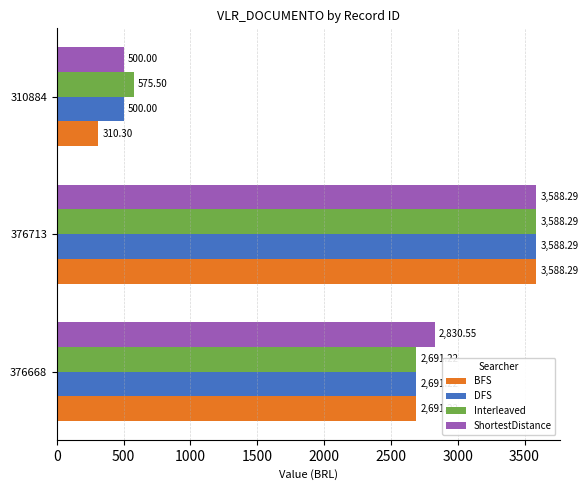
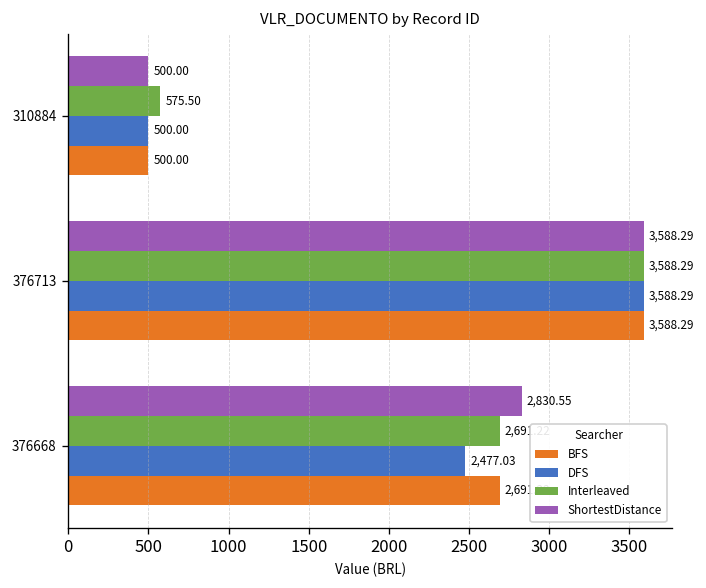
  {
    "BFS": {
-     "310884": "310.30",
+     "310884": "500.00",
      "376713": "3,588.29"
    },
    "DFS": {
-     "376668": "2690"
+     "376668": "2480"
    },
    "Interleaved": {
      "310884": "575.50",
      "376713": "3,588.29"
    },
    "ShortestDistance": {
      "310884": "500.00",
      "376713": "3,588.29",
      "376668": "2,830.55"
    }
  }
